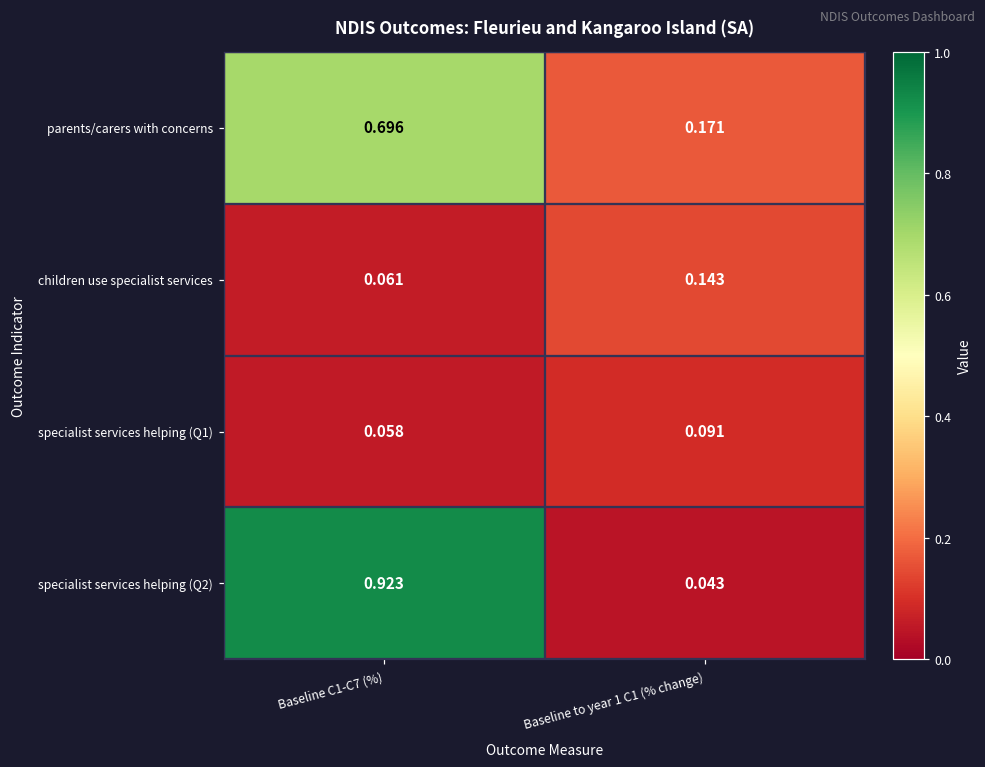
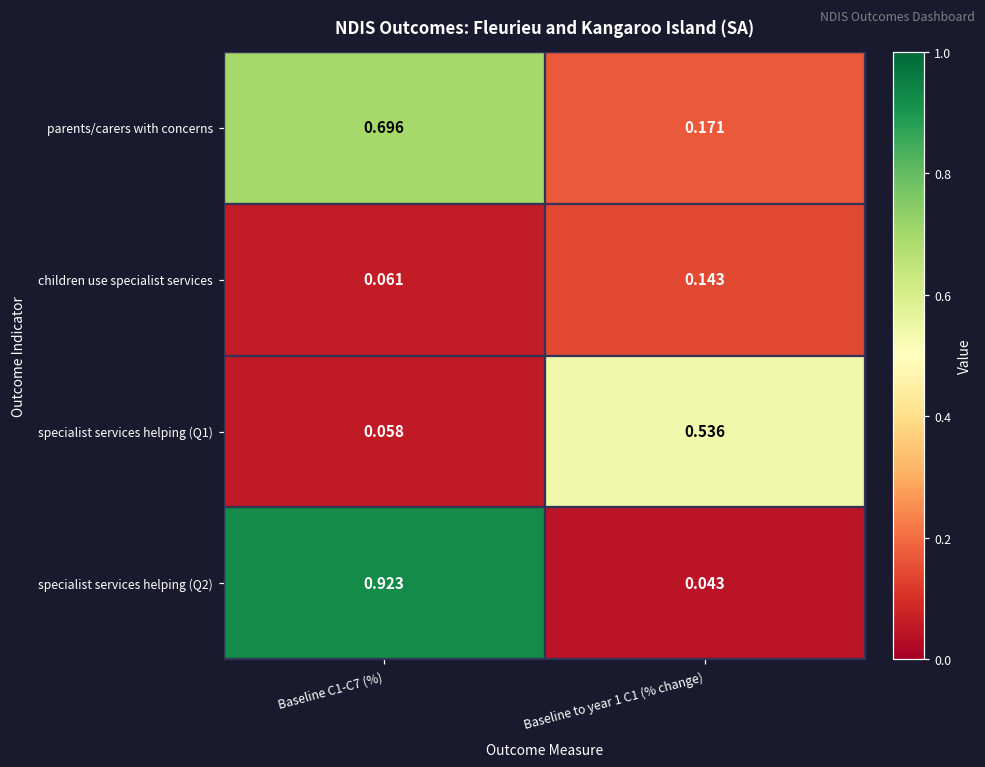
  {
    "parents/carers with concerns": {
      "Baseline C1-C7 (%)": 0.696,
      "Baseline to year 1 C1 (% change)": 0.171
    },
    "children use specialist services": {
      "Baseline C1-C7 (%)": 0.061,
      "Baseline to year 1 C1 (% change)": 0.143
    },
    "specialist services helping (Q1)": {
      "Baseline C1-C7 (%)": 0.058,
-     "Baseline to year 1 C1 (% change)": 0.091
+     "Baseline to year 1 C1 (% change)": 0.536
    },
    "specialist services helping (Q2)": {
      "Baseline C1-C7 (%)": 0.923,
      "Baseline to year 1 C1 (% change)": 0.043
    }
  }
